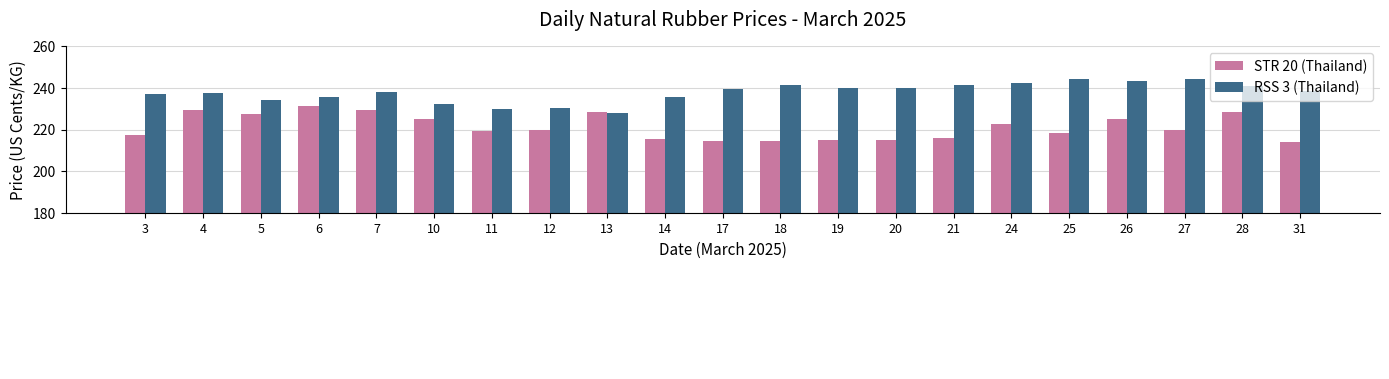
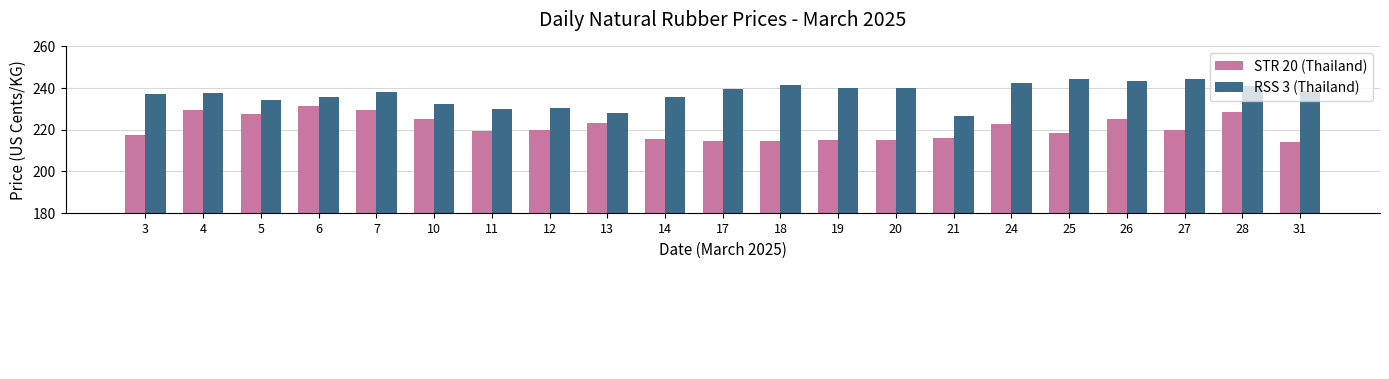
  {
    "STR 20 (Thailand)": {
      "3": 217,
      "4": 229,
      "5": 227,
      "6": 231,
      "7": 229,
      "10": 225,
      "11": 219,
      "12": 220,
-     "13": 228,
+     "13": 223,
      "14": 215,
      "17": 215,
      "18": 214,
      "19": 215,
      "20": 215,
      "21": 216,
      "24": 223,
      "25": 218,
      "26": 225,
      "27": 220,
      "28": 229,
      "31": 214
    },
    "RSS 3 (Thailand)": {
      "3": 237,
      "4": 238,
      "5": 234,
      "6": 236,
      "7": 238,
      "10": 232,
      "11": 230,
      "12": 230,
      "13": 228,
      "14": 236,
      "17": 239,
      "18": 242,
      "19": 240,
      "20": 240,
-     "21": 242,
+     "21": 227,
      "24": 242,
      "25": 244,
      "26": 244,
      "27": 244
    }
  }
